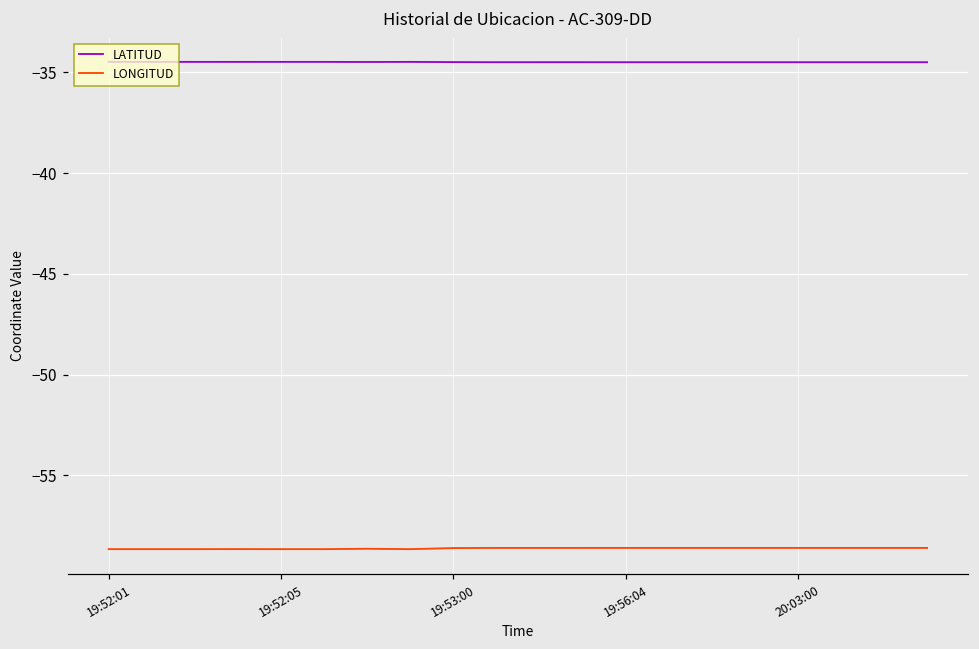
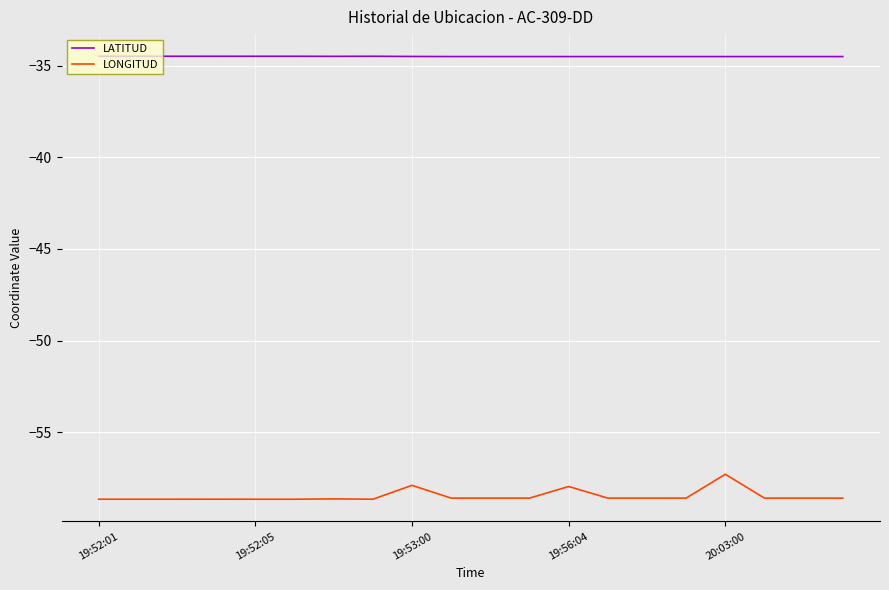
  {
    "LATITUD": {
      "19:52:05": -34.5,
      "19:53:00": -34.5,
      "19:56:04": -34.5,
      "20:03:00": -34.5
    },
    "LONGITUD": {
      "19:52:01": -58.7,
      "19:52:05": -58.7,
-     "19:53:00": -58.6,
-     "19:56:04": -58.6,
-     "20:03:00": -58.6
+     "19:53:00": -57.9,
+     "19:56:04": -58.0,
+     "20:03:00": -57.3
    }
  }
